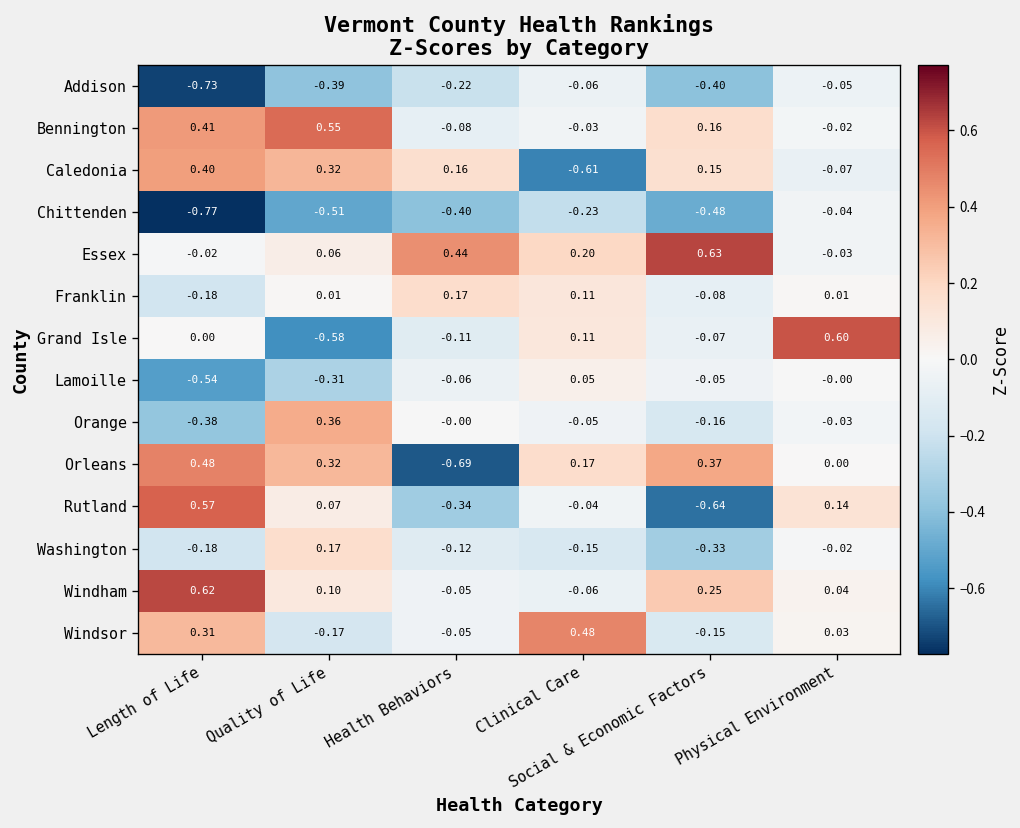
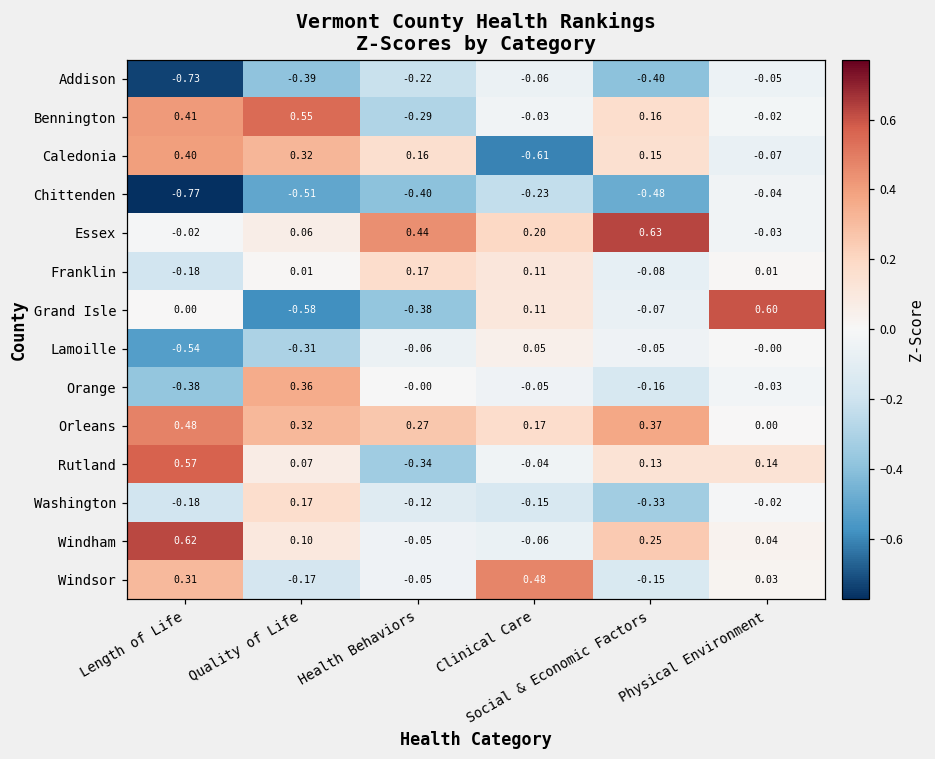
  {
    "Addison": {
      "Length of Life": -0.73,
      "Quality of Life": -0.39,
      "Health Behaviors": -0.22,
      "Clinical Care": -0.06,
      "Social & Economic Factors": -0.40,
      "Physical Environment": -0.05
    },
    "Bennington": {
      "Length of Life": 0.41,
      "Quality of Life": 0.55,
-     "Health Behaviors": -0.08,
+     "Health Behaviors": -0.29,
      "Clinical Care": -0.03,
      "Social & Economic Factors": 0.16,
      "Physical Environment": -0.02
    },
    "Caledonia": {
      "Length of Life": 0.40,
      "Quality of Life": 0.32,
      "Health Behaviors": 0.16,
      "Clinical Care": -0.61,
      "Social & Economic Factors": 0.15,
      "Physical Environment": -0.07
    },
    "Chittenden": {
      "Length of Life": -0.77,
      "Quality of Life": -0.51,
      "Health Behaviors": -0.40,
      "Clinical Care": -0.23,
      "Social & Economic Factors": -0.48,
      "Physical Environment": -0.04
    },
    "Essex": {
      "Length of Life": -0.02,
      "Quality of Life": 0.06,
      "Health Behaviors": 0.44,
      "Clinical Care": 0.20,
      "Social & Economic Factors": 0.63,
      "Physical Environment": -0.03
    },
    "Franklin": {
      "Length of Life": -0.18,
      "Quality of Life": 0.01,
      "Health Behaviors": 0.17,
      "Clinical Care": 0.11,
      "Social & Economic Factors": -0.08,
      "Physical Environment": 0.01
    },
    "Grand Isle": {
      "Length of Life": 0.00,
      "Quality of Life": -0.58,
-     "Health Behaviors": -0.11,
+     "Health Behaviors": -0.38,
      "Clinical Care": 0.11,
      "Social & Economic Factors": -0.07,
      "Physical Environment": 0.60
    },
    "Lamoille": {
      "Length of Life": -0.54,
      "Quality of Life": -0.31,
      "Health Behaviors": -0.06,
      "Clinical Care": 0.05,
      "Social & Economic Factors": -0.05,
      "Physical Environment": -0.00
    },
    "Orange": {
      "Length of Life": -0.38,
      "Quality of Life": 0.36,
      "Health Behaviors": -0.00,
      "Clinical Care": -0.05,
      "Social & Economic Factors": -0.16,
      "Physical Environment": -0.03
    },
    "Orleans": {
      "Length of Life": 0.48,
      "Quality of Life": 0.32,
-     "Health Behaviors": -0.69,
+     "Health Behaviors": 0.27,
      "Clinical Care": 0.17,
      "Social & Economic Factors": 0.37,
      "Physical Environment": 0.00
    },
    "Rutland": {
      "Length of Life": 0.57,
      "Quality of Life": 0.07,
      "Health Behaviors": -0.34,
      "Clinical Care": -0.04,
-     "Social & Economic Factors": -0.64,
+     "Social & Economic Factors": 0.13,
      "Physical Environment": 0.14
    },
    "Washington": {
      "Length of Life": -0.18,
      "Quality of Life": 0.17,
      "Health Behaviors": -0.12,
      "Clinical Care": -0.15,
      "Social & Economic Factors": -0.33,
      "Physical Environment": -0.02
    },
    "Windham": {
      "Length of Life": 0.62,
      "Quality of Life": 0.10,
      "Health Behaviors": -0.05,
      "Clinical Care": -0.06,
      "Social & Economic Factors": 0.25,
      "Physical Environment": 0.04
    },
    "Windsor": {
      "Length of Life": 0.31,
      "Quality of Life": -0.17,
      "Health Behaviors": -0.05,
      "Clinical Care": 0.48,
      "Social & Economic Factors": -0.15,
      "Physical Environment": 0.03
    }
  }
